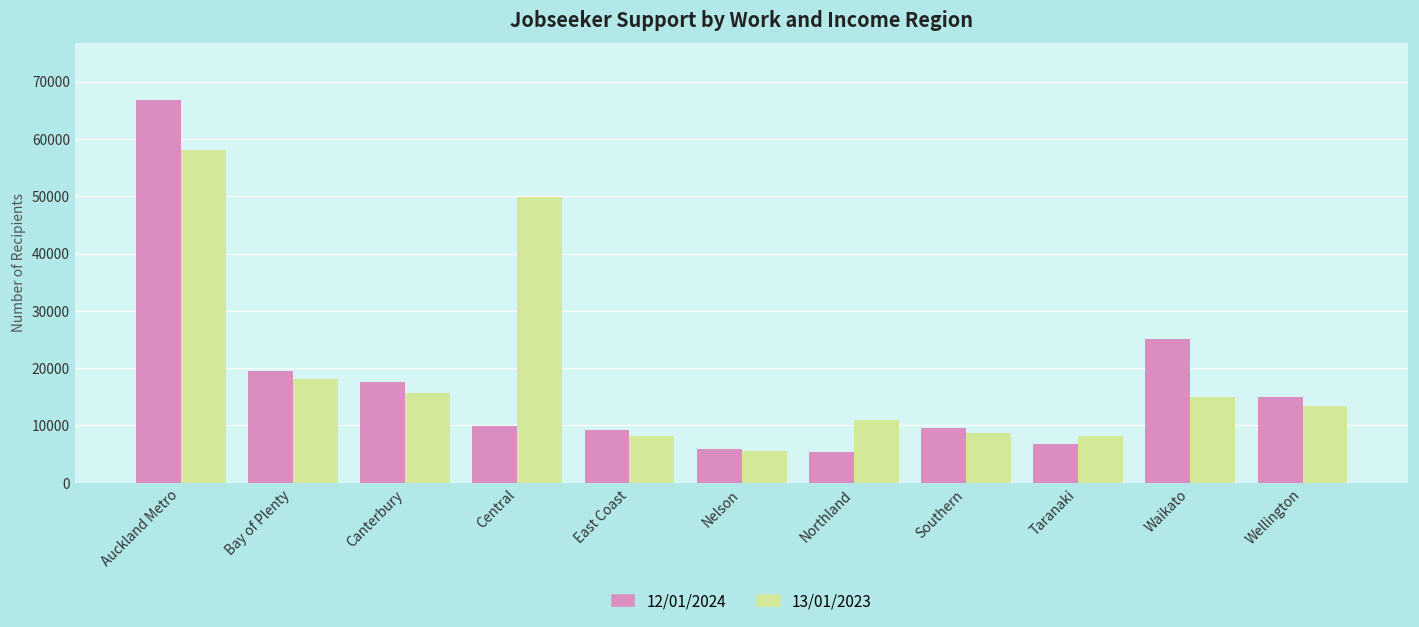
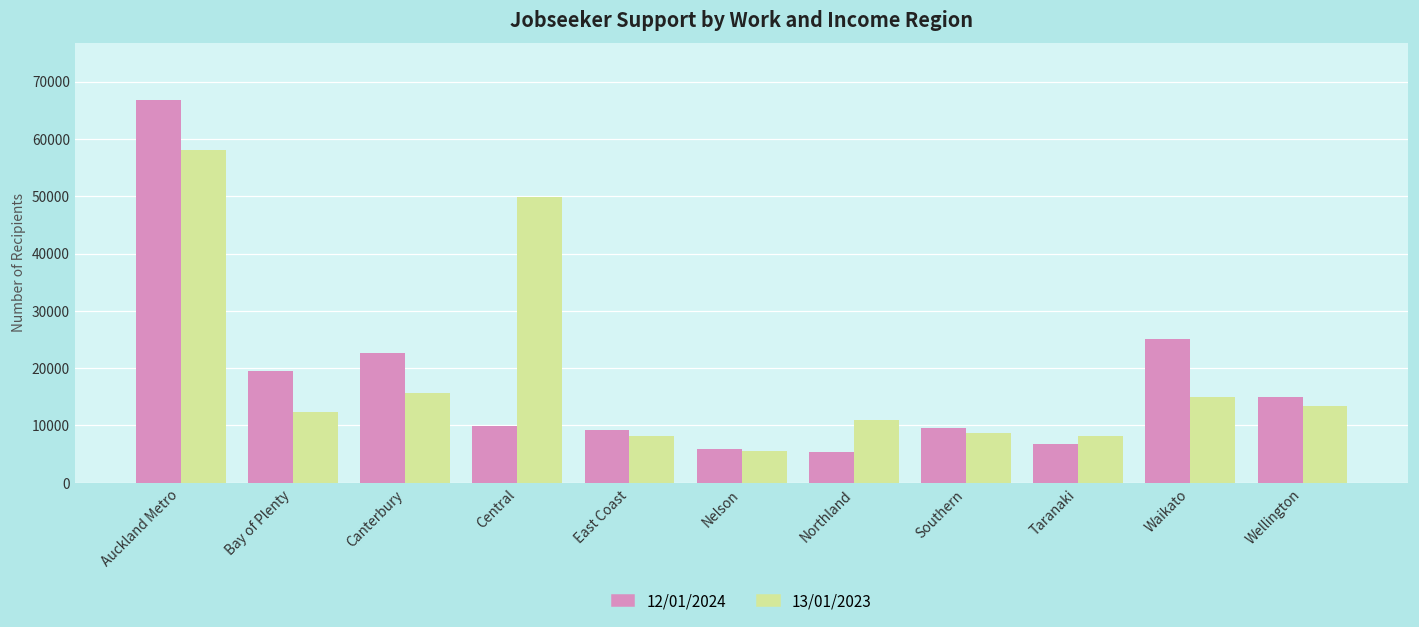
  {
    "12/01/2024": {
      "Auckland Metro": 67000,
      "Bay of Plenty": 19000,
-     "Canterbury": 18000,
+     "Canterbury": 23000,
      "Central": 10000,
      "East Coast": 9000,
      "Nelson": 6000,
      "Northland": 5000,
      "Southern": 10000,
      "Taranaki": 7000,
      "Waikato": 25000,
      "Wellington": 15000
    },
    "13/01/2023": {
      "Auckland Metro": 58000,
-     "Bay of Plenty": 18000,
+     "Bay of Plenty": 12000,
      "Canterbury": 16000,
      "Central": 50000,
      "East Coast": 8000,
      "Nelson": 5000,
      "Northland": 11000,
      "Southern": 9000,
      "Taranaki": 8000,
      "Waikato": 15000,
      "Wellington": 13000
    }
  }
